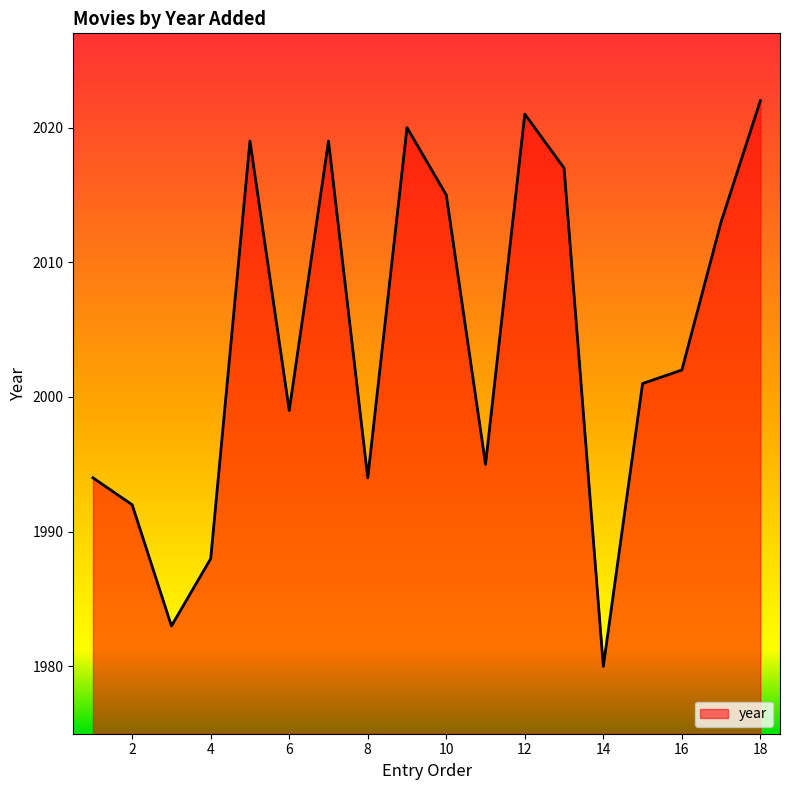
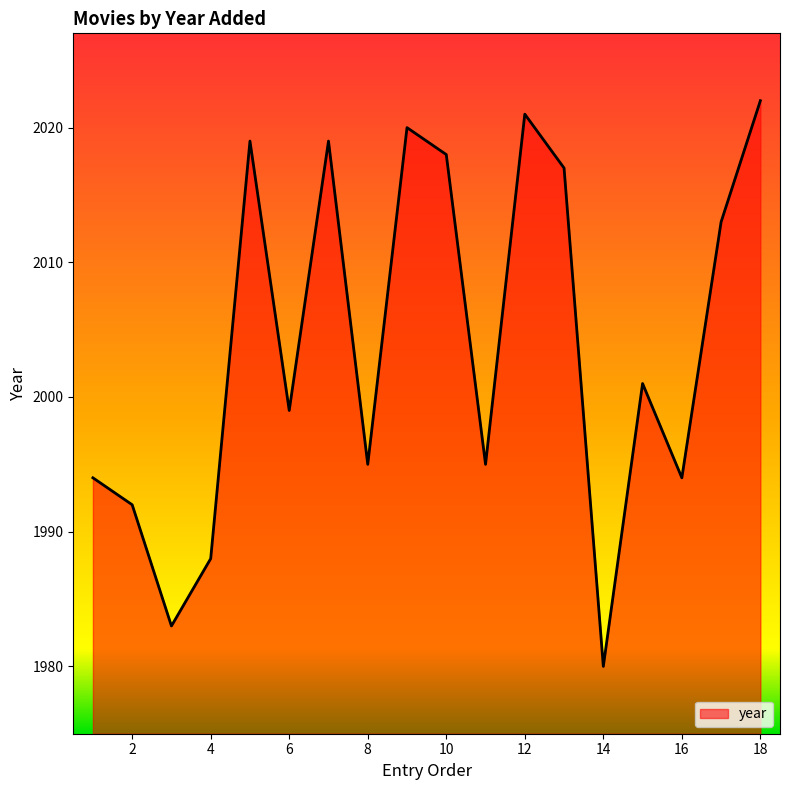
  {
    "2": 1992,
    "4": 1988,
    "6": 1999,
-   "8": 1994,
-   "10": 2015,
+   "8": 1995,
+   "10": 2018,
    "12": 2021,
    "14": 1980,
-   "16": 2002,
+   "16": 1994,
    "18": 2022
  }
